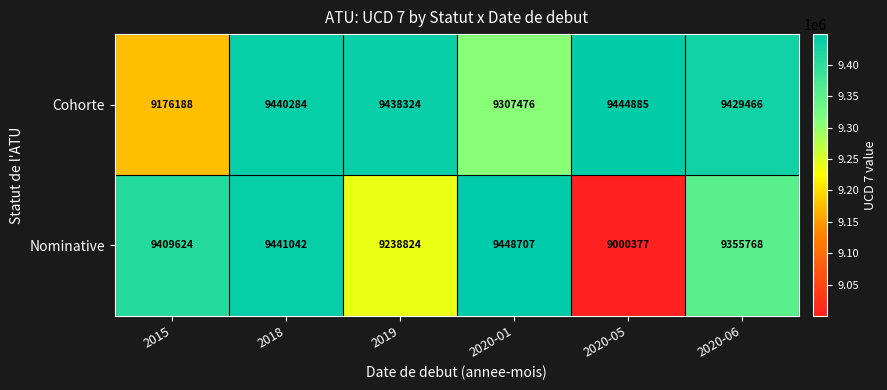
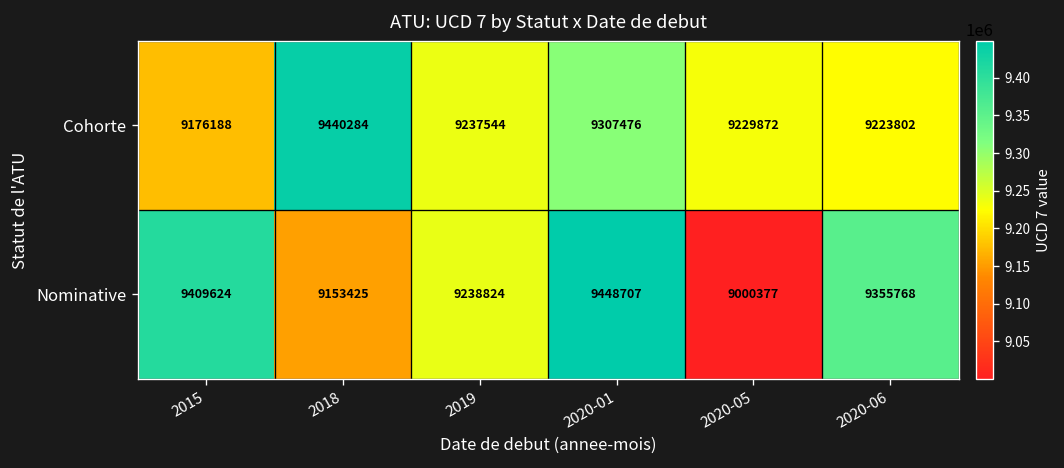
  {
    "Cohorte": {
      "2015": 9176188,
      "2018": 9440284,
-     "2019": 9438324,
+     "2019": 9237544,
      "2020-01": 9307476,
-     "2020-05": 9444885,
-     "2020-06": 9429466
+     "2020-05": 9229872,
+     "2020-06": 9223802
    },
    "Nominative": {
      "2015": 9409624,
-     "2018": 9441042,
+     "2018": 9153425,
      "2019": 9238824,
      "2020-01": 9448707,
      "2020-05": 9000377,
      "2020-06": 9355768
    }
  }
